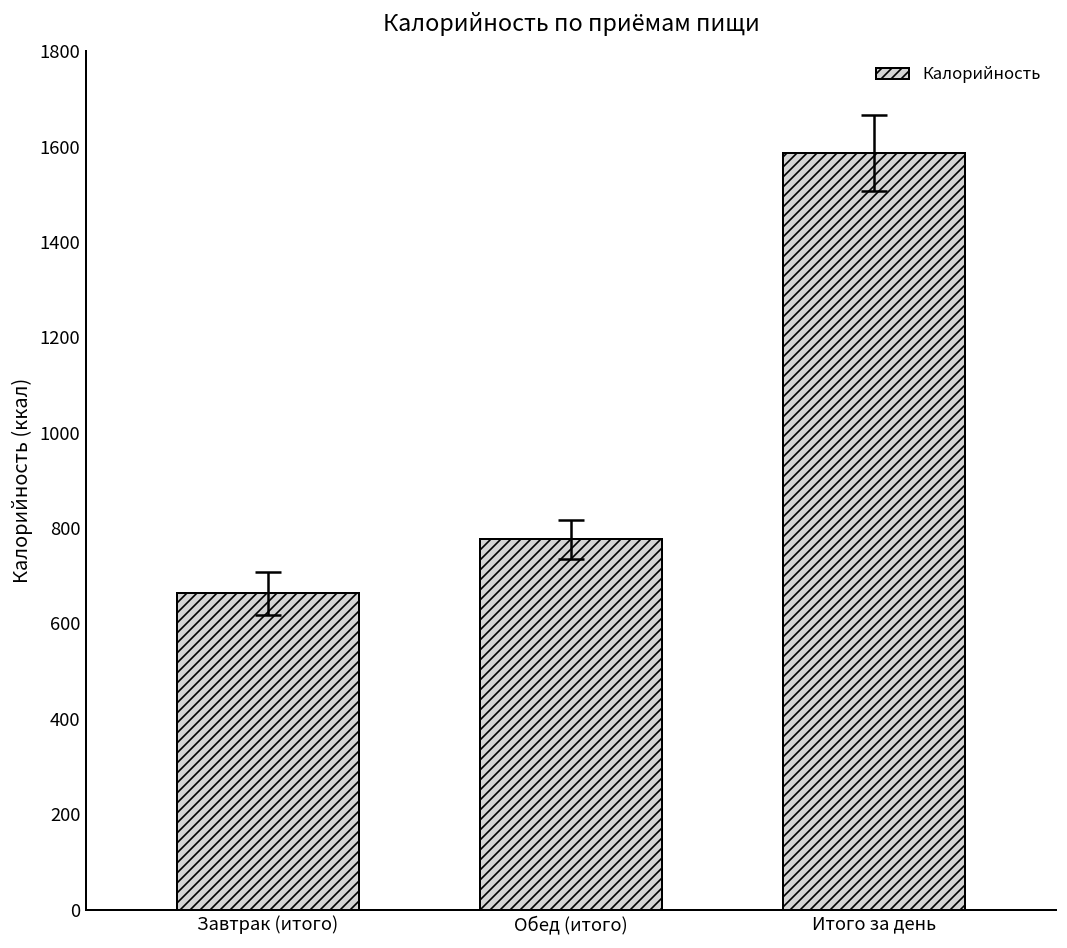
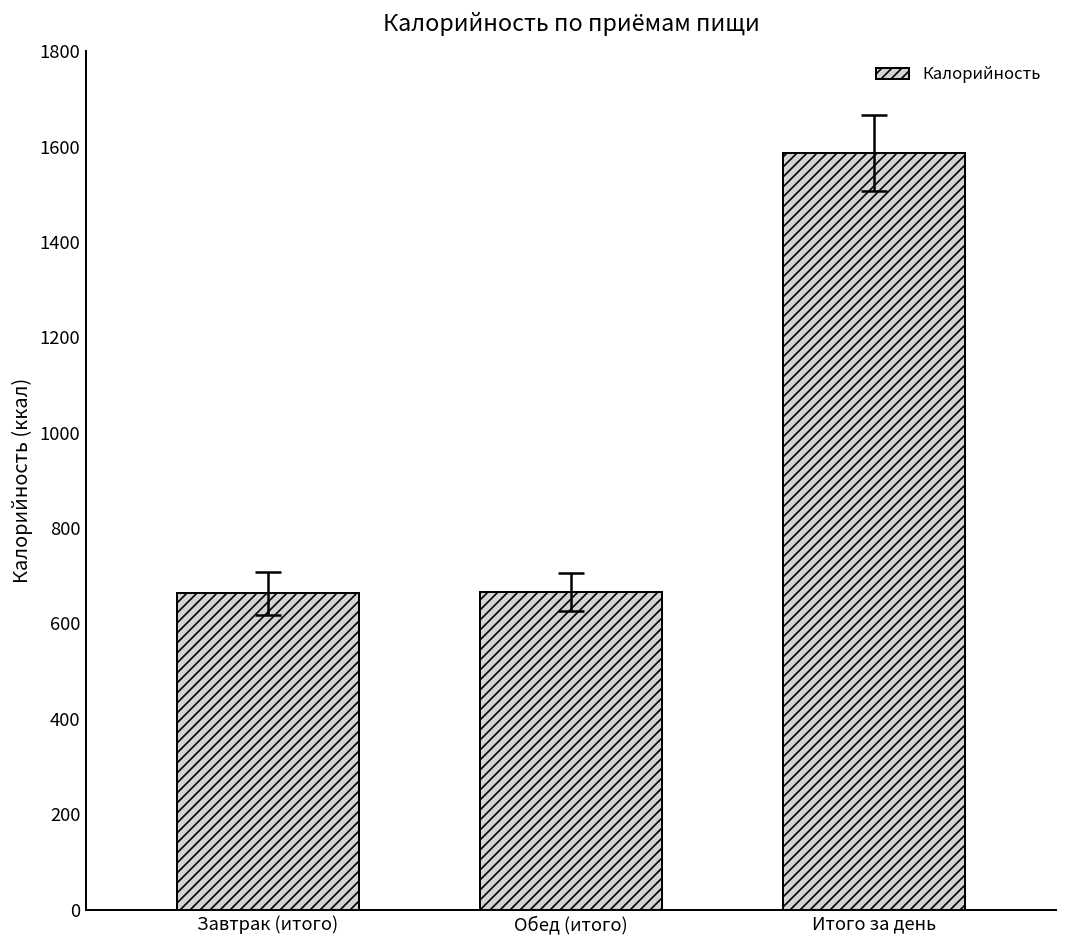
  {
    "Калорийность": {
      "Завтрак (итого)": 660,
-     "Обед (итого)": 780,
+     "Обед (итого)": 670,
      "Итого за день": 1590
    }
  }
